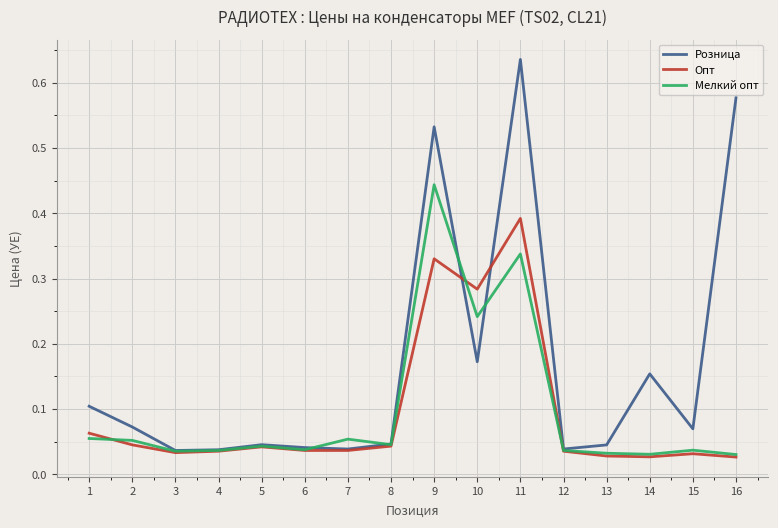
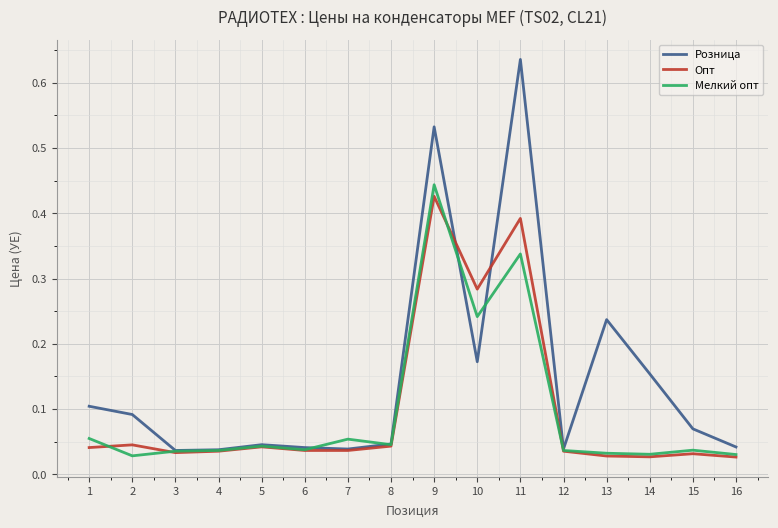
  {
    "Розница": {
      "1": 0.10,
-     "2": 0.07,
+     "2": 0.09,
      "9": 0.53,
      "10": 0.17,
      "11": 0.64,
-     "13": 0.05,
+     "13": 0.24,
      "14": 0.15,
      "15": 0.07,
-     "16": 0.58
+     "16": 0.04
    },
    "Опт": {
-     "1": 0.06,
+     "1": 0.04,
      "2": 0.05,
-     "9": 0.33,
+     "9": 0.43,
      "10": 0.28,
      "11": 0.39,
      "13": 0.03,
      "14": 0.03,
      "15": 0.03
    },
    "Мелкий опт": {
      "1": 0.05,
-     "2": 0.05,
+     "2": 0.03,
      "7": 0.05,
      "9": 0.44,
      "10": 0.24,
      "11": 0.34,
      "13": 0.03,
      "14": 0.03,
      "15": 0.04
    }
  }
